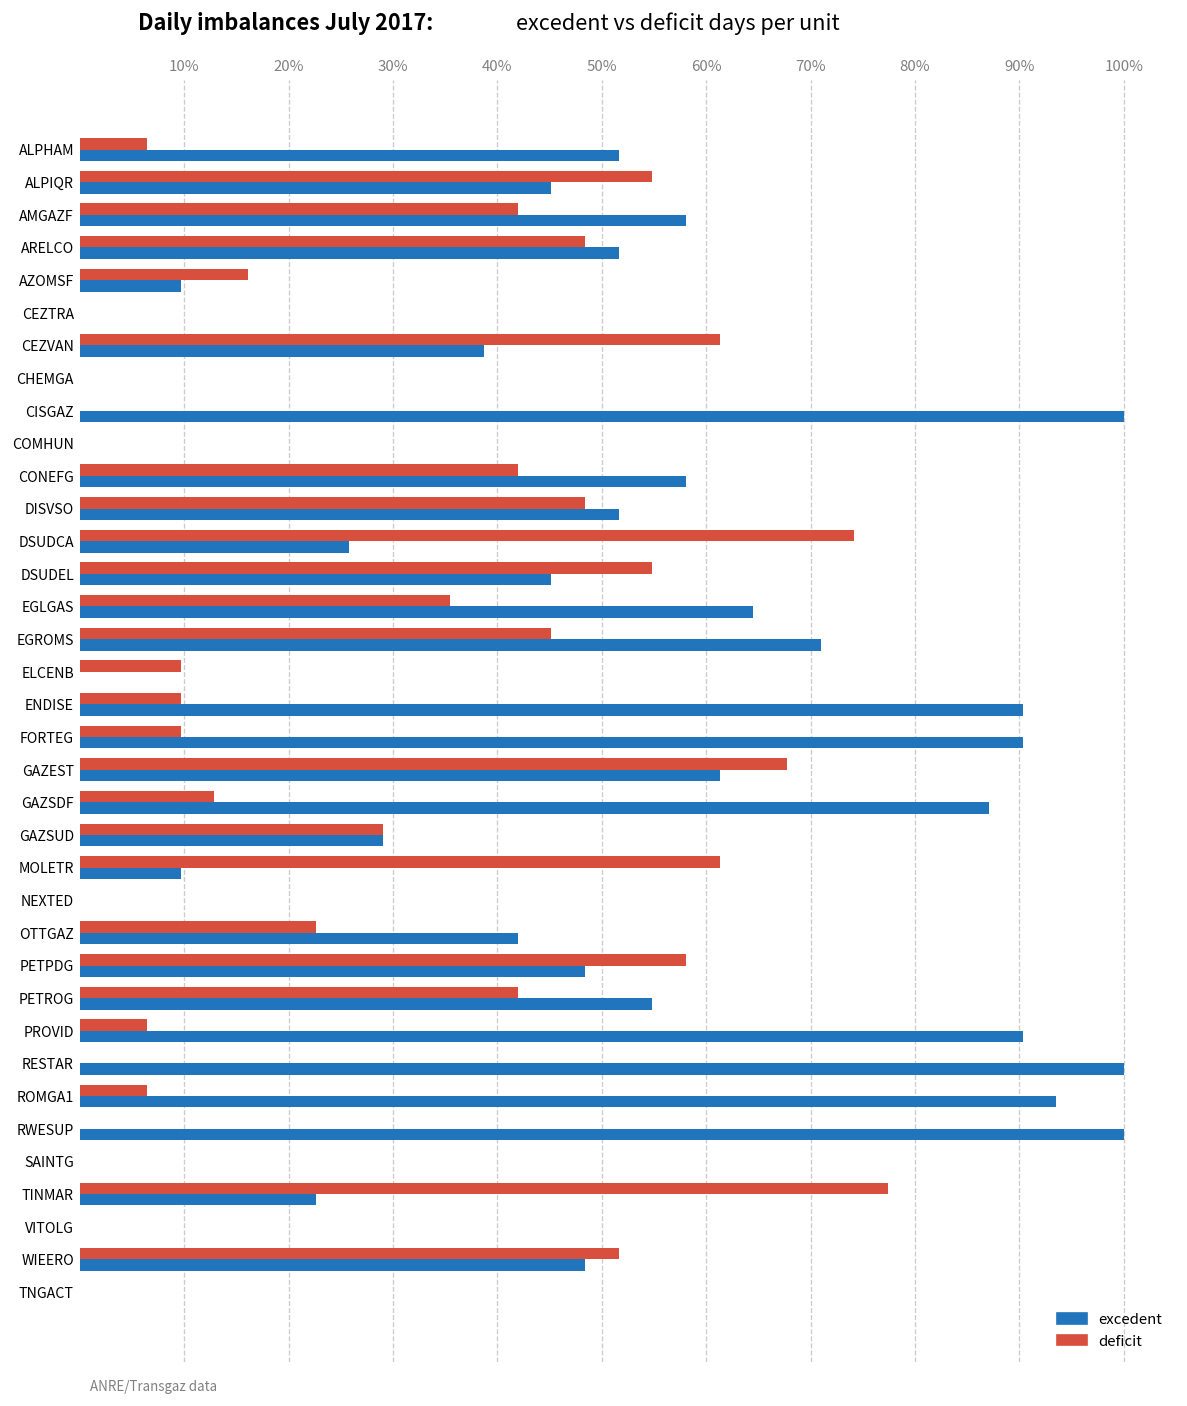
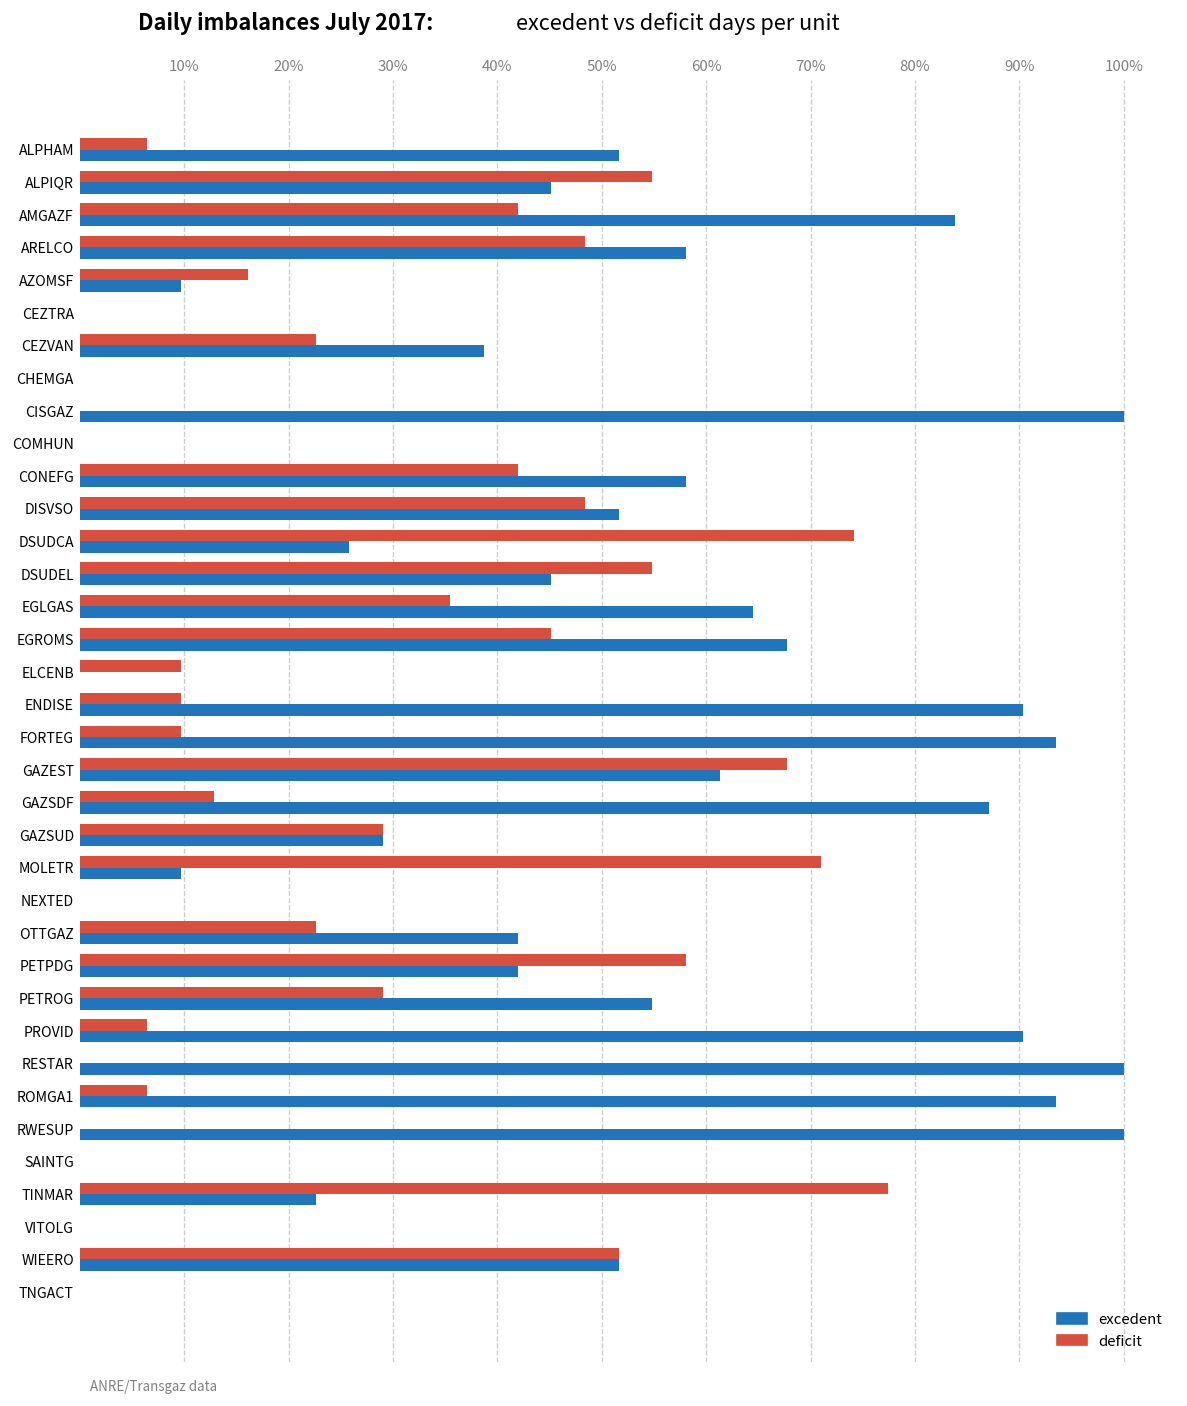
  {
    "excedent": {
      "ALPHAM": "52%",
      "ALPIQR": "45%",
-     "AMGAZF": "58%",
-     "ARELCO": "52%",
+     "AMGAZF": "84%",
+     "ARELCO": "58%",
      "AZOMSF": "10%",
      "CEZTRA": "0%",
      "CEZVAN": "39%",
      "CHEMGA": "0%",
      "CISGAZ": "100%",
      "COMHUN": "0%",
      "CONEFG": "58%",
      "DISVSO": "52%",
      "DSUDCA": "26%",
      "DSUDEL": "45%",
      "EGLGAS": "65%",
-     "EGROMS": "71%",
+     "EGROMS": "68%",
      "ELCENB": "0%",
      "ENDISE": "90%",
-     "FORTEG": "90%",
+     "FORTEG": "94%",
      "GAZEST": "61%",
      "GAZSDF": "87%",
      "GAZSUD": "29%",
      "MOLETR": "10%",
      "NEXTED": "0%",
      "OTTGAZ": "42%",
-     "PETPDG": "48%",
+     "PETPDG": "42%",
      "PETROG": "55%",
      "PROVID": "90%",
      "RESTAR": "100%",
      "ROMGA1": "94%",
      "RWESUP": "100%",
      "SAINTG": "0%",
      "TINMAR": "23%",
      "VITOLG": "0%",
-     "WIEERO": "48%",
+     "WIEERO": "52%",
      "TNGACT": "0%"
    },
    "deficit": {
      "ALPHAM": "6%",
      "ALPIQR": "55%",
      "AMGAZF": "42%",
      "ARELCO": "48%",
      "AZOMSF": "16%",
      "CEZTRA": "0%",
-     "CEZVAN": "61%",
+     "CEZVAN": "23%",
      "CHEMGA": "0%",
      "CISGAZ": "0%",
      "COMHUN": "0%",
      "CONEFG": "42%",
      "DISVSO": "48%",
      "DSUDCA": "74%",
      "DSUDEL": "55%",
      "EGLGAS": "35%",
      "EGROMS": "45%",
      "ELCENB": "10%",
      "ENDISE": "10%",
      "FORTEG": "10%",
      "GAZEST": "68%",
      "GAZSDF": "13%",
      "GAZSUD": "29%",
-     "MOLETR": "61%",
+     "MOLETR": "71%",
      "NEXTED": "0%",
      "OTTGAZ": "23%",
      "PETPDG": "58%",
-     "PETROG": "42%",
+     "PETROG": "29%",
      "PROVID": "6%",
      "RESTAR": "0%",
      "ROMGA1": "6%",
      "RWESUP": "0%",
      "SAINTG": "0%",
      "TINMAR": "77%",
      "VITOLG": "0%",
      "WIEERO": "52%",
      "TNGACT": "0%"
    }
  }
